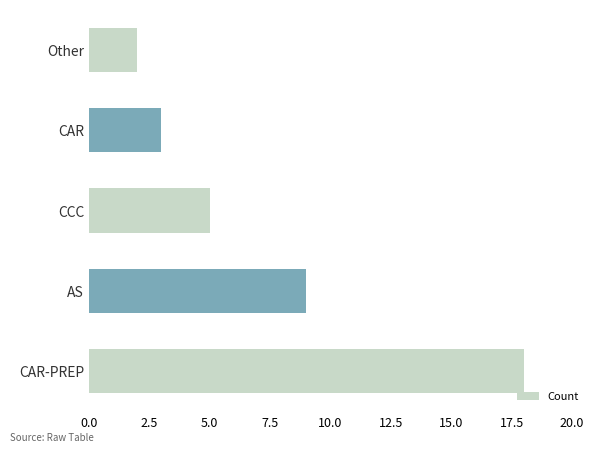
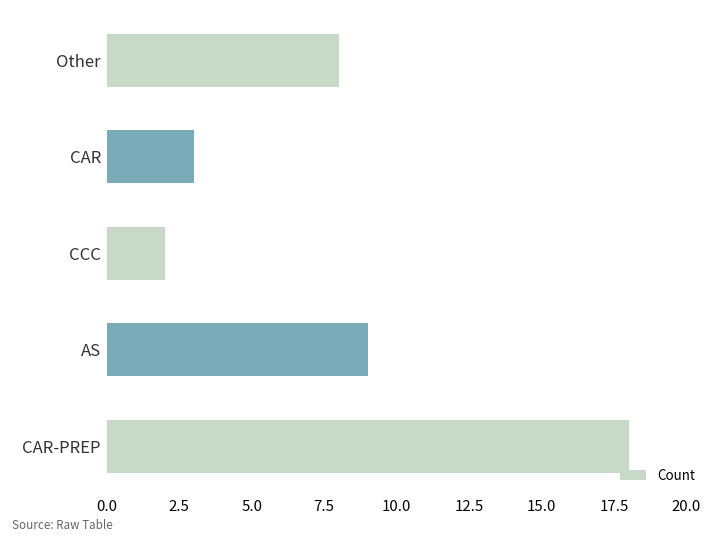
  {
-   "Other": 2,
+   "Other": 8,
    "CAR": 3,
-   "CCC": 5,
+   "CCC": 2,
    "AS": 9,
    "CAR-PREP": 18
  }
